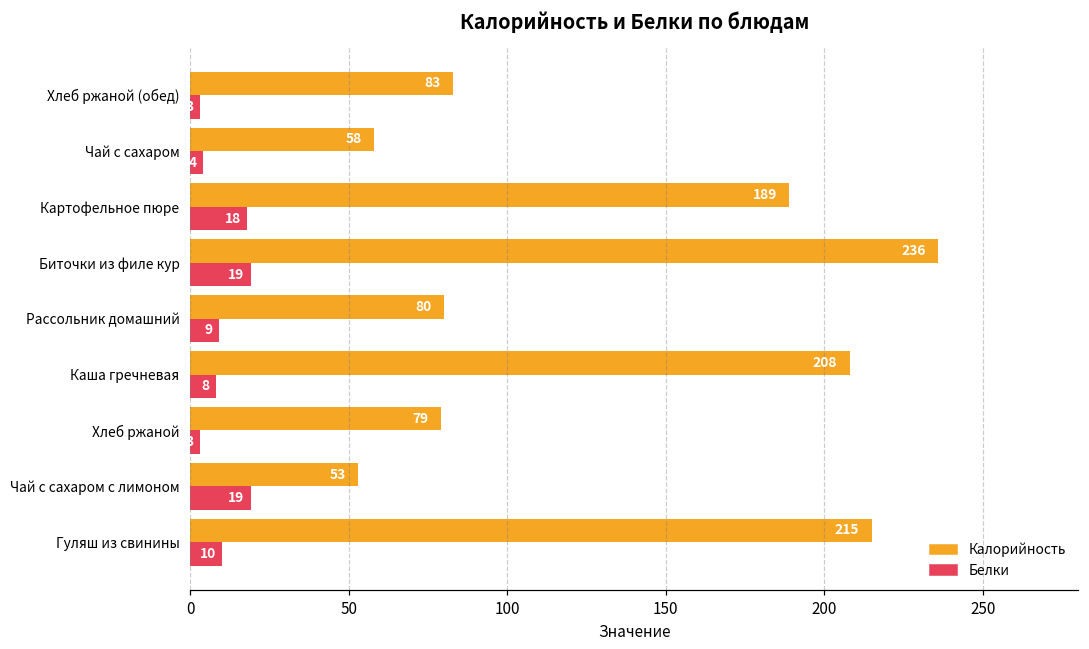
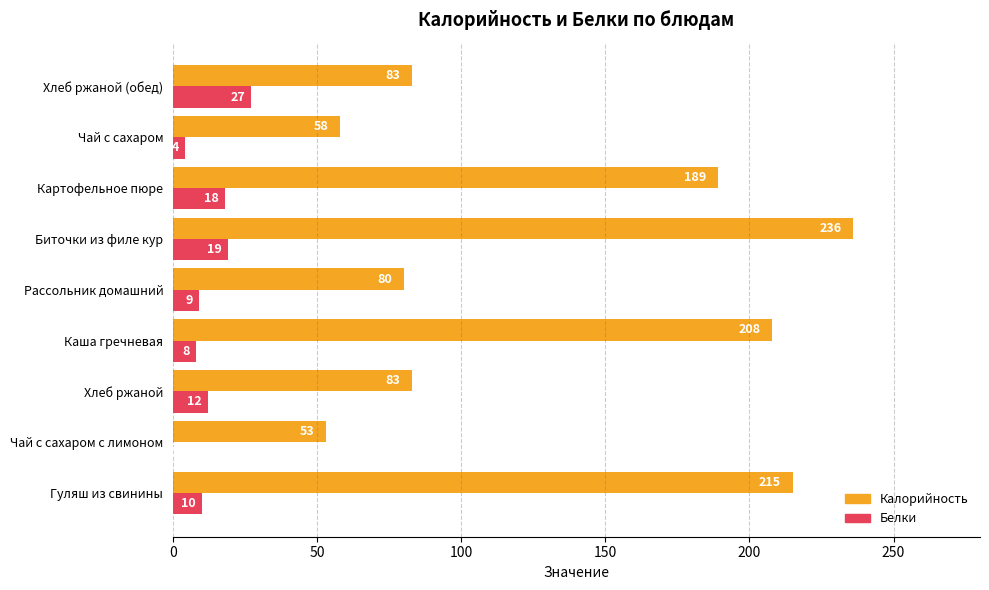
  {
    "Калорийность": {
      "Хлеб ржаной (обед)": 83,
      "Чай с сахаром": 58,
      "Картофельное пюре": 189,
      "Биточки из филе кур": 236,
      "Рассольник домашний": 80,
      "Каша гречневая": 208,
-     "Хлеб ржаной": 79,
+     "Хлеб ржаной": 83,
      "Чай с сахаром с лимоном": 53,
      "Гуляш из свинины": 215
    },
    "Белки": {
-     "Хлеб ржаной (обед)": 3,
-     "Хлеб ржаной": 3,
-     "Чай с сахаром с лимоном": 19
+     "Хлеб ржаной (обед)": 27,
+     "Хлеб ржаной": 12,
+     "Чай с сахаром с лимоном": 0
    }
  }
